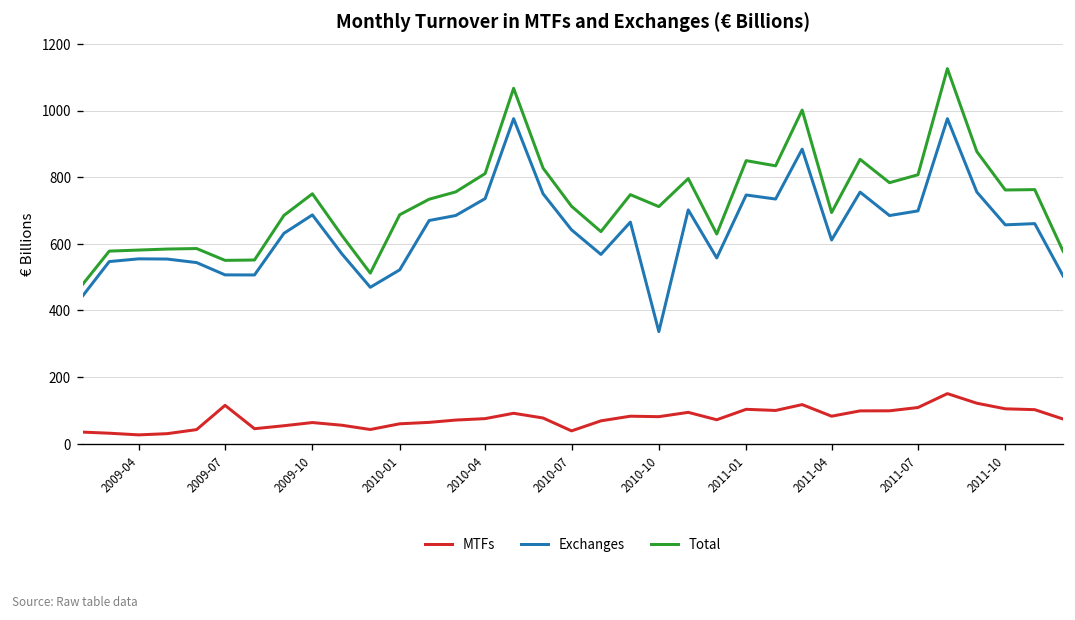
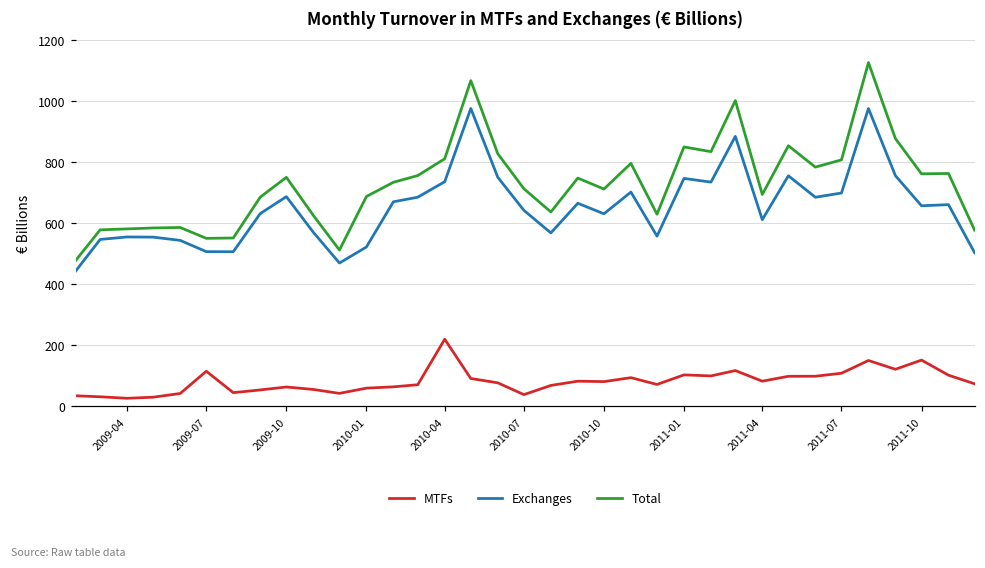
  {
    "MTFs": {
      "2009-04": 30,
      "2009-07": 110,
      "2009-10": 60,
      "2010-01": 60,
-     "2010-04": 80,
+     "2010-04": 220,
      "2010-07": 40,
      "2010-10": 80,
      "2011-01": 100,
      "2011-04": 80,
      "2011-07": 110,
-     "2011-10": 100
+     "2011-10": 150
    },
    "Exchanges": {
      "2009-04": 550,
      "2009-07": 510,
      "2009-10": 690,
      "2010-01": 520,
      "2010-04": 740,
      "2010-07": 640,
-     "2010-10": 340,
+     "2010-10": 630,
      "2011-01": 750,
      "2011-04": 610,
      "2011-07": 700,
      "2011-10": 660
    },
    "Total": {
      "2009-04": 580,
      "2009-07": 550,
      "2009-10": 750,
      "2010-01": 690,
      "2010-04": 810,
      "2010-07": 710,
      "2010-10": 710,
      "2011-01": 850,
      "2011-04": 690,
      "2011-07": 810,
      "2011-10": 760
    }
  }
